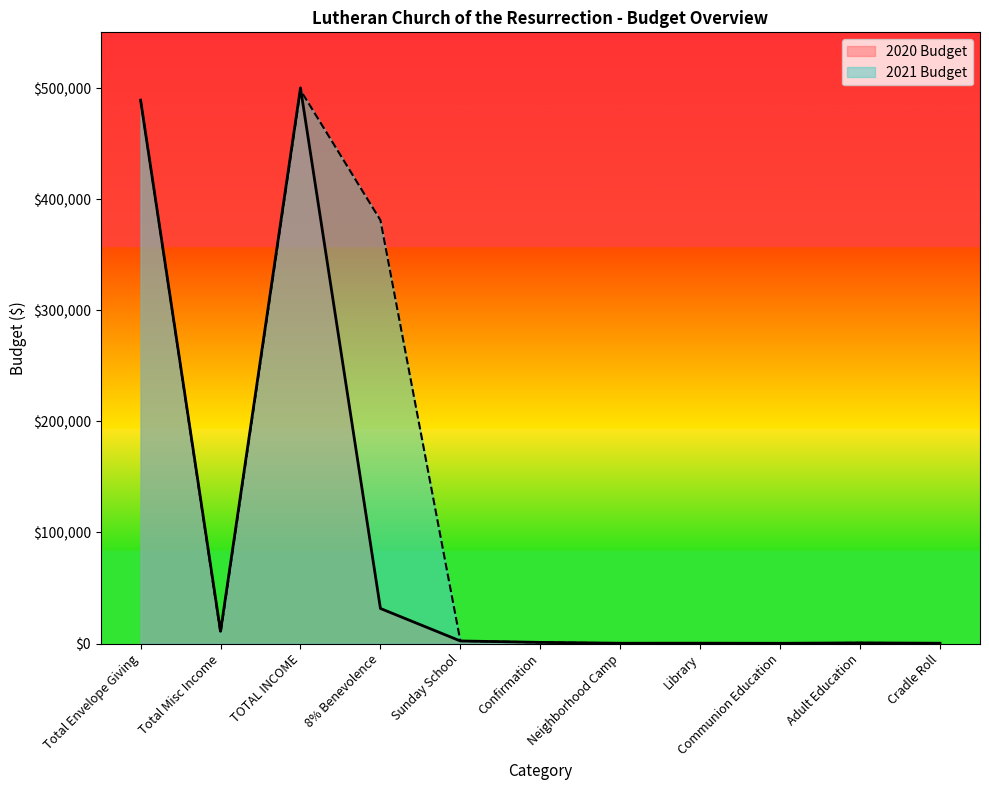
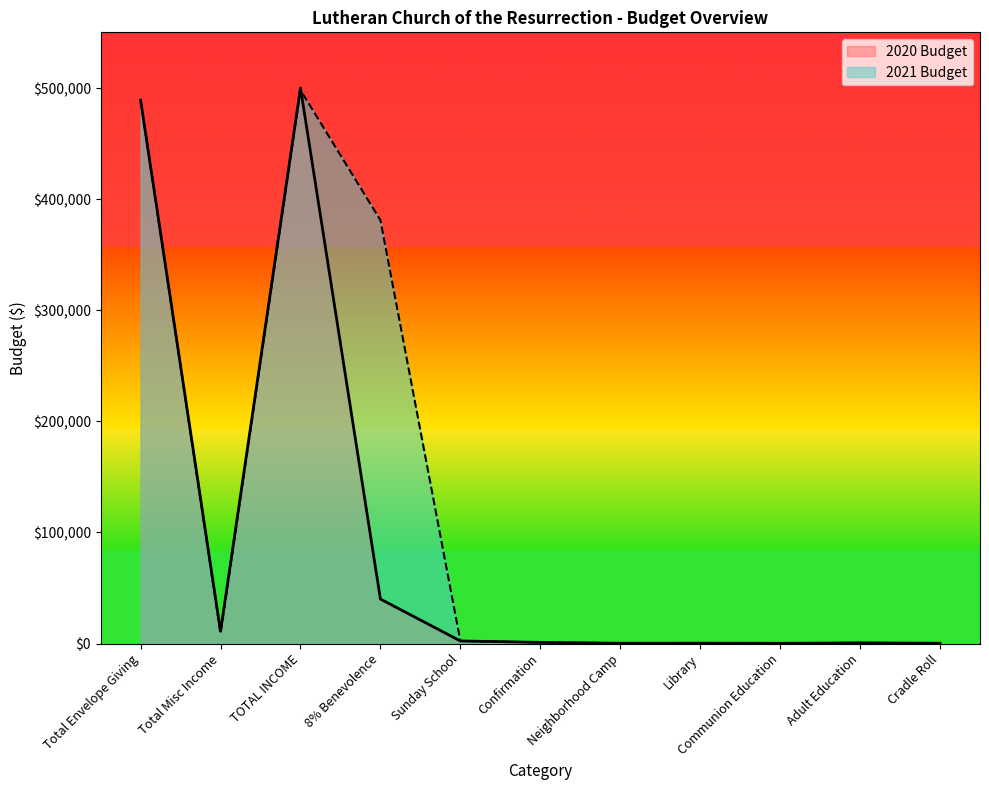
  {
    "2020 Budget": {
-     "8% Benevolence": "$32,000"
+     "8% Benevolence": "$40,000"
    },
    "2021 Budget": {
      "8% Benevolence": "$381,000"
    }
  }
